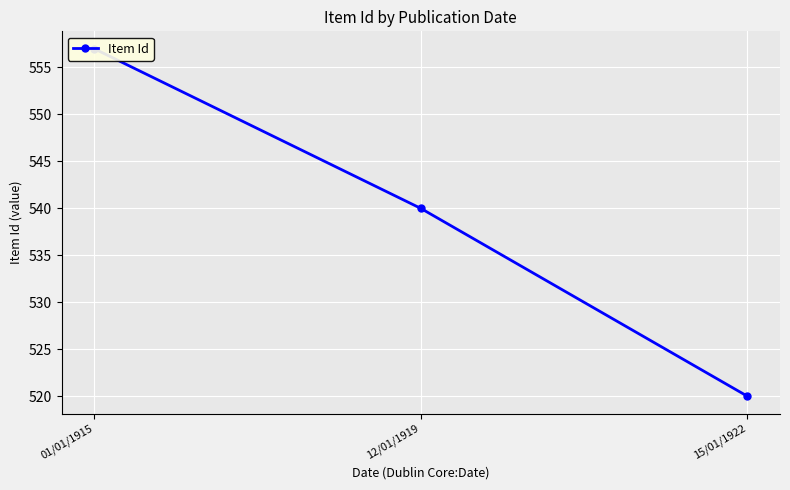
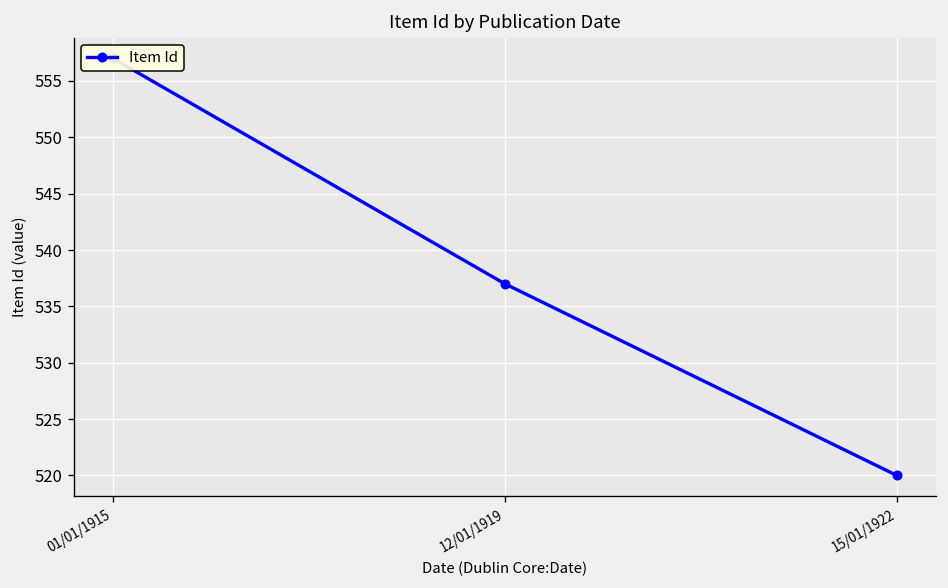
  {
-   "12/01/1919": 540,
+   "12/01/1919": 537,
    "15/01/1922": 520
  }
